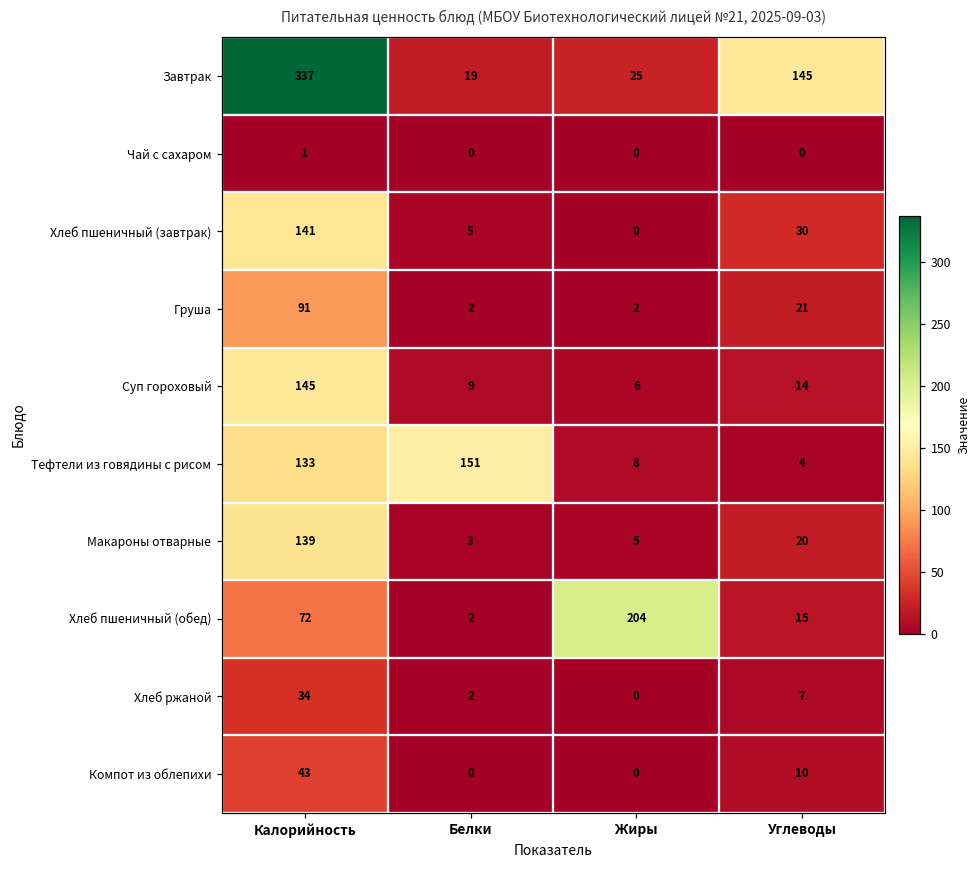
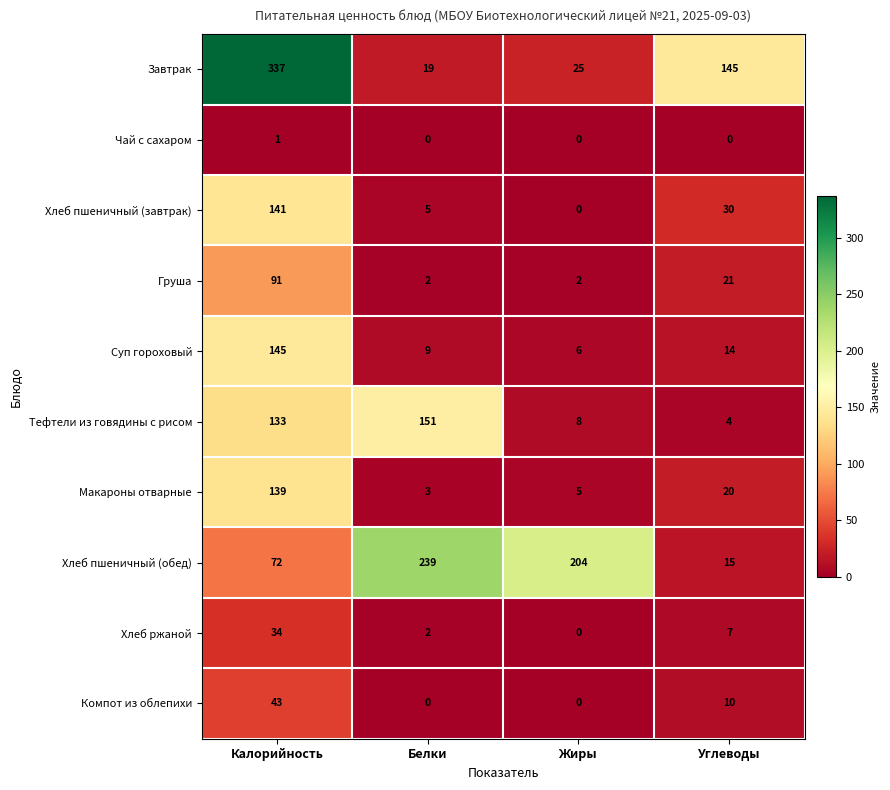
  {
    "Завтрак": {
      "Калорийность": 337,
      "Белки": 19,
      "Жиры": 25,
      "Углеводы": 145
    },
    "Чай с сахаром": {
      "Калорийность": 1,
      "Белки": 0,
      "Жиры": 0,
      "Углеводы": 0
    },
    "Хлеб пшеничный (завтрак)": {
      "Калорийность": 141,
      "Белки": 5,
      "Жиры": 0,
      "Углеводы": 30
    },
    "Груша": {
      "Калорийность": 91,
      "Белки": 2,
      "Жиры": 2,
      "Углеводы": 21
    },
    "Суп гороховый": {
      "Калорийность": 145,
      "Белки": 9,
      "Жиры": 6,
      "Углеводы": 14
    },
    "Тефтели из говядины с рисом": {
      "Калорийность": 133,
      "Белки": 151,
      "Жиры": 8,
      "Углеводы": 4
    },
    "Макароны отварные": {
      "Калорийность": 139,
      "Белки": 3,
      "Жиры": 5,
      "Углеводы": 20
    },
    "Хлеб пшеничный (обед)": {
      "Калорийность": 72,
-     "Белки": 2,
+     "Белки": 239,
      "Жиры": 204,
      "Углеводы": 15
    },
    "Хлеб ржаной": {
      "Калорийность": 34,
      "Белки": 2,
      "Жиры": 0,
      "Углеводы": 7
    },
    "Компот из облепихи": {
      "Калорийность": 43,
      "Белки": 0,
      "Жиры": 0,
      "Углеводы": 10
    }
  }
